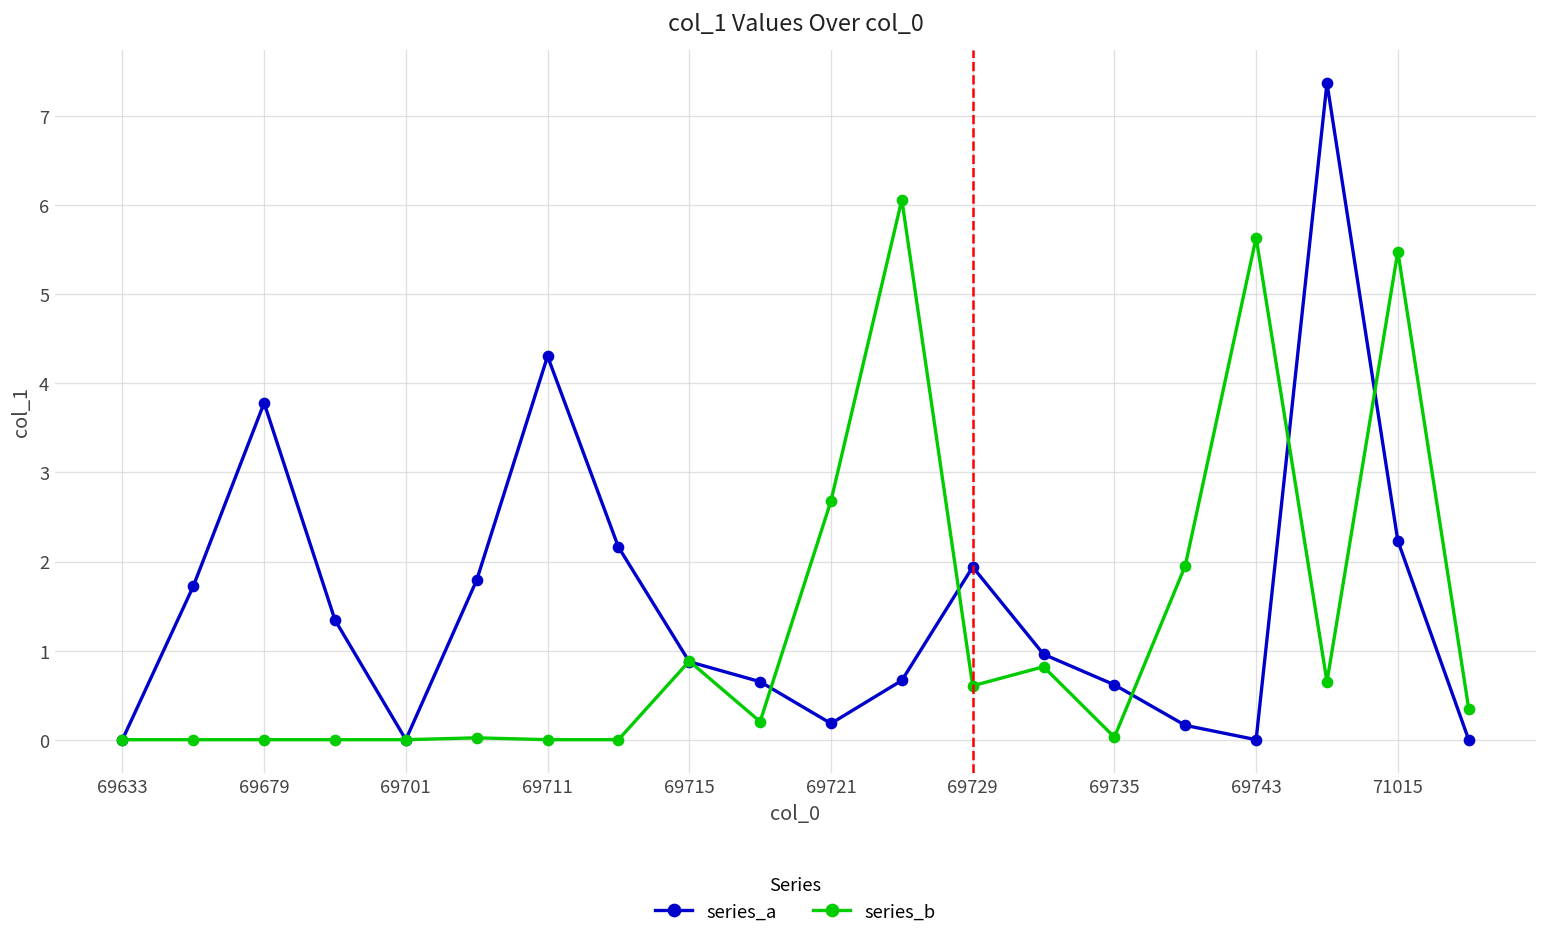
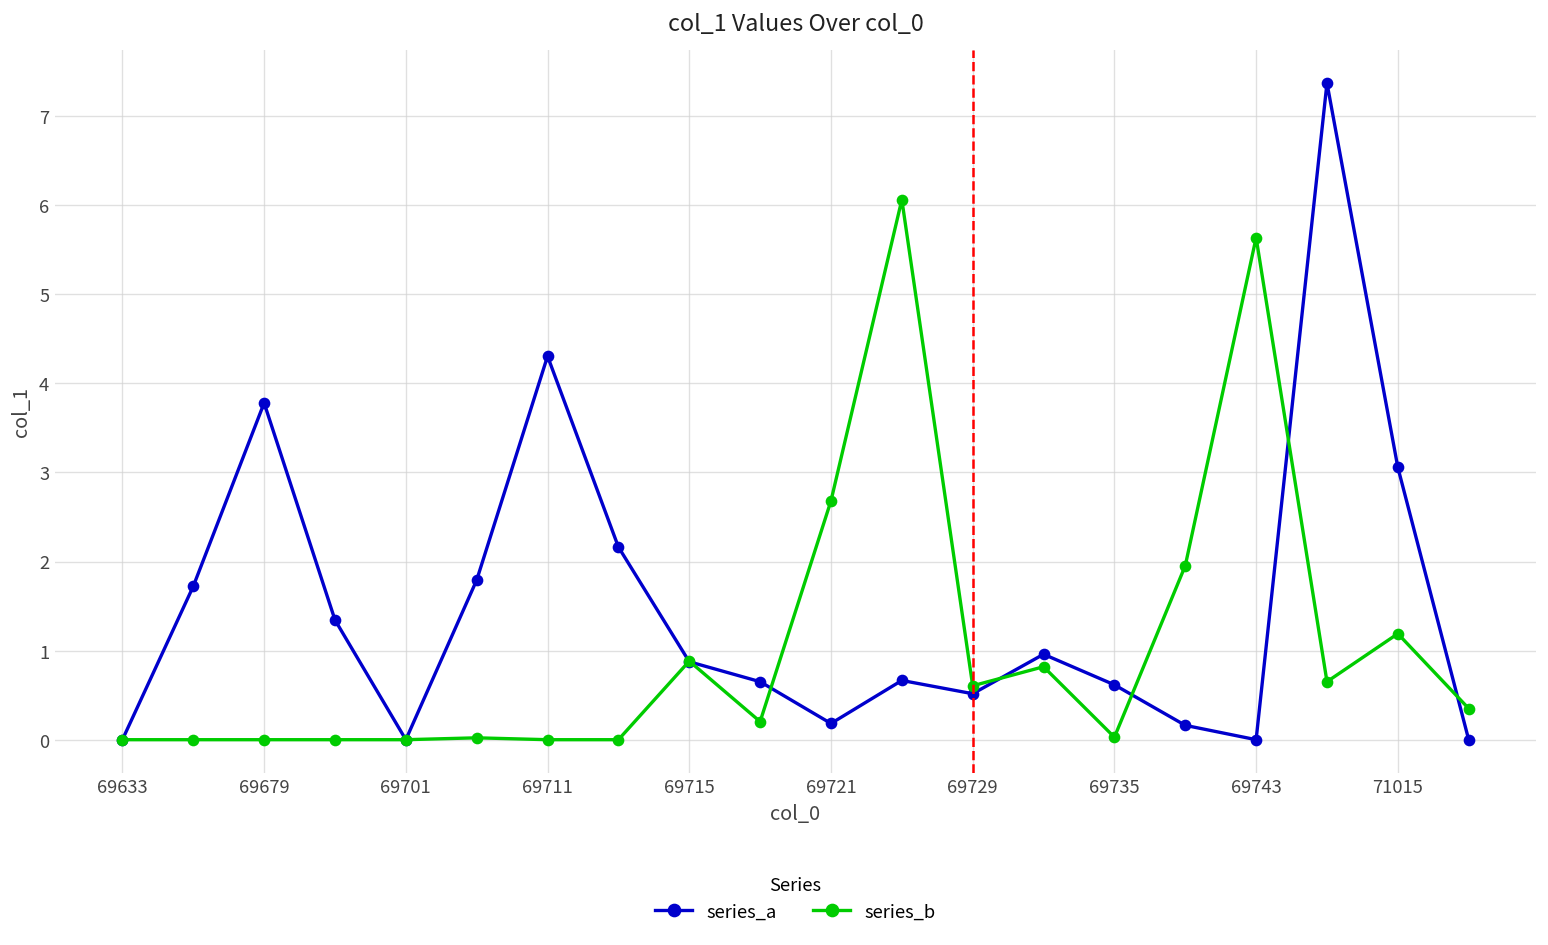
  {
    "series_a": {
      "69679": 3.8,
      "69711": 4.3,
      "69721": 0.2,
-     "69729": 1.9,
+     "69729": 0.5,
      "69735": 0.6,
      "69743": 0.0,
-     "71015": 2.2
+     "71015": 3.1
    },
    "series_b": {
      "69679": 0.0,
      "69711": 0.0,
      "69721": 2.7,
      "69729": 0.6,
      "69735": 0.0,
      "69743": 5.6,
-     "71015": 5.5
+     "71015": 1.2
    }
  }
